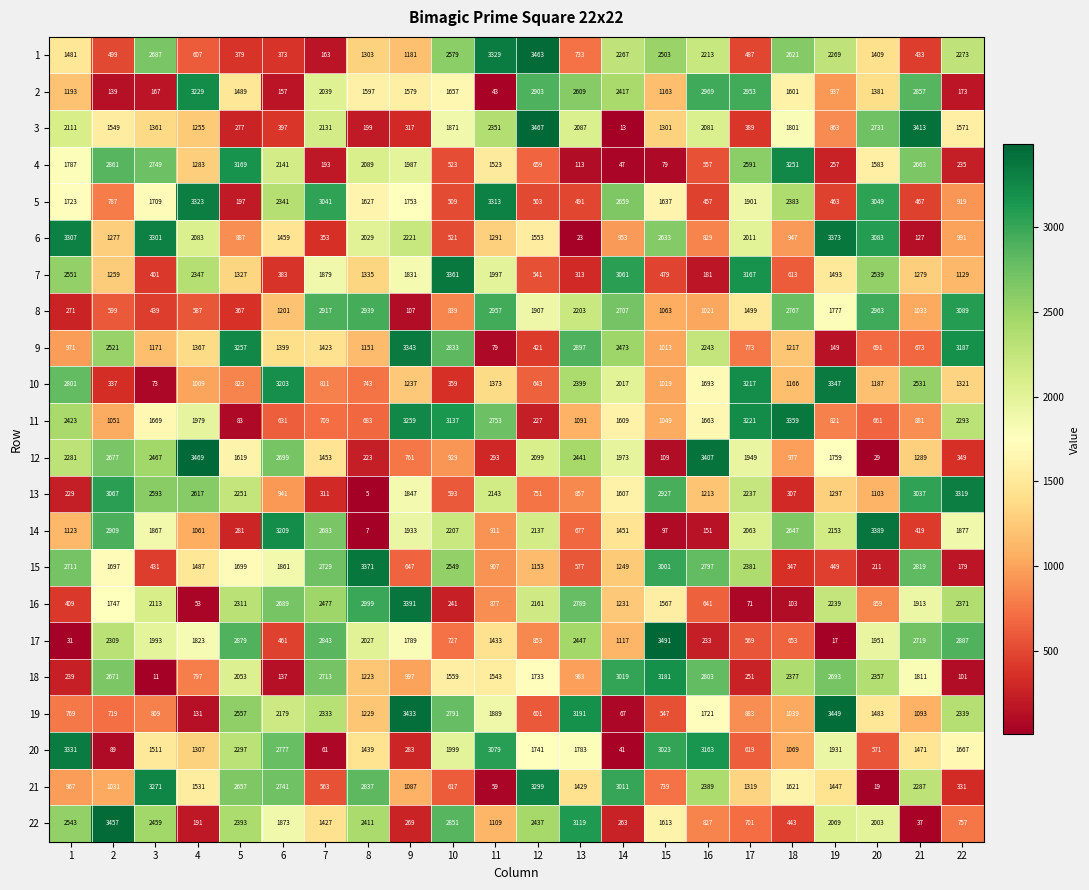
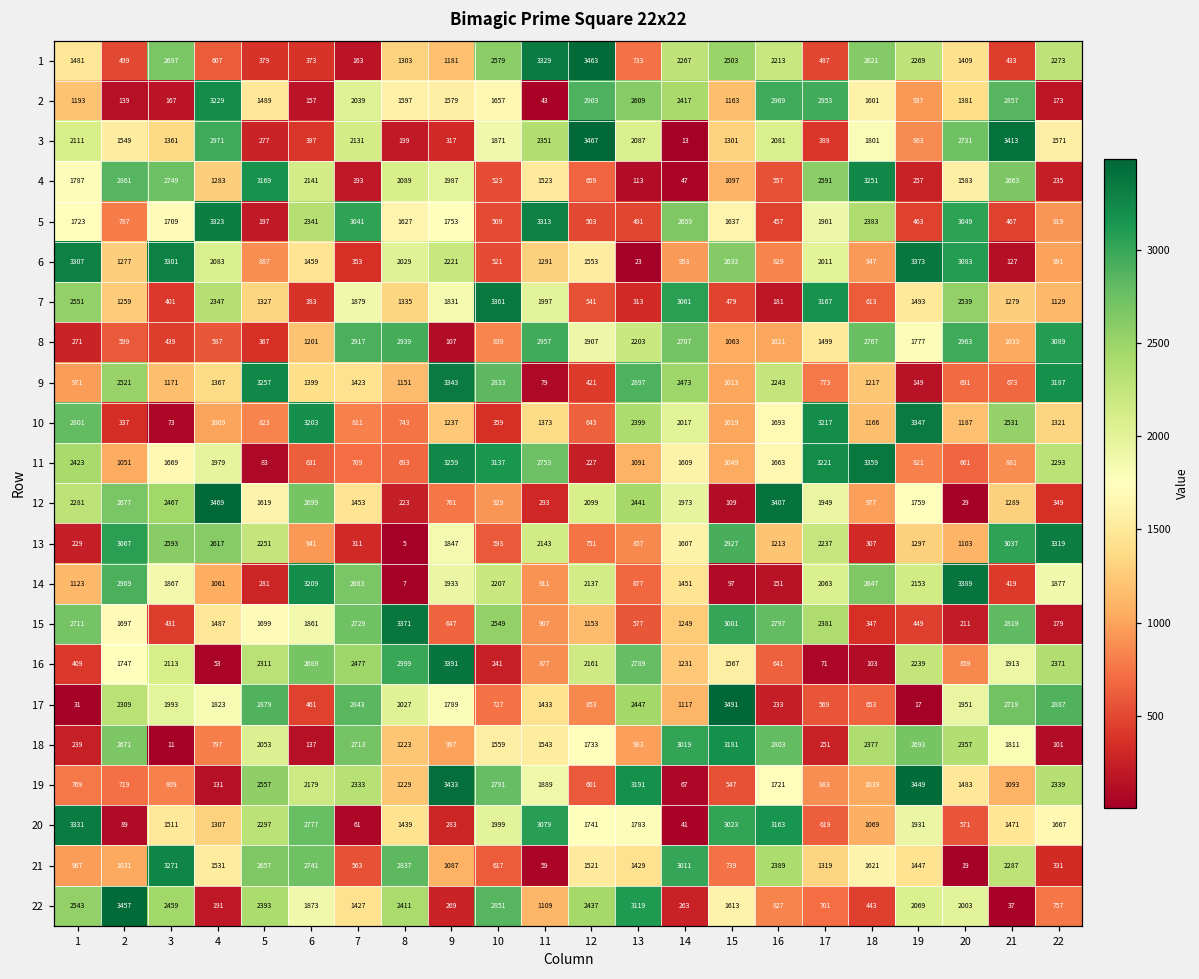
  {
    "3": {
      "1": 2111,
      "2": 1549,
      "3": 1361,
-     "4": 1255,
+     "4": 2971,
      "5": 277,
      "6": 397,
      "7": 2131,
      "8": 199,
      "9": 317,
      "10": 1871,
      "11": 2351,
      "12": 3467,
      "13": 2087,
      "14": 13,
      "15": 1301,
      "16": 2081,
      "17": 389,
      "18": 1801,
      "19": 863,
      "20": 2731,
      "21": 3413,
      "22": 1571
    },
    "4": {
      "1": 1787,
      "2": 2861,
      "3": 2749,
      "4": 1283,
      "5": 3169,
      "6": 2141,
      "7": 193,
      "8": 2089,
      "9": 1987,
      "10": 523,
      "11": 1523,
      "12": 659,
      "13": 113,
      "14": 47,
-     "15": 79,
+     "15": 1097,
      "16": 557,
      "17": 2591,
      "18": 3251,
      "19": 257,
      "20": 1583,
      "21": 2663,
      "22": 235
    },
    "21": {
      "1": 967,
      "2": 1031,
      "3": 3271,
      "4": 1531,
      "5": 2657,
      "6": 2741,
      "7": 563,
      "8": 2837,
      "9": 1087,
      "10": 617,
      "11": 59,
-     "12": 3299,
+     "12": 1521,
      "13": 1429,
      "14": 3011,
      "15": 739,
      "16": 2389,
      "17": 1319,
      "18": 1621,
      "19": 1447,
      "20": 19,
      "21": 2287,
      "22": 331
    }
  }
